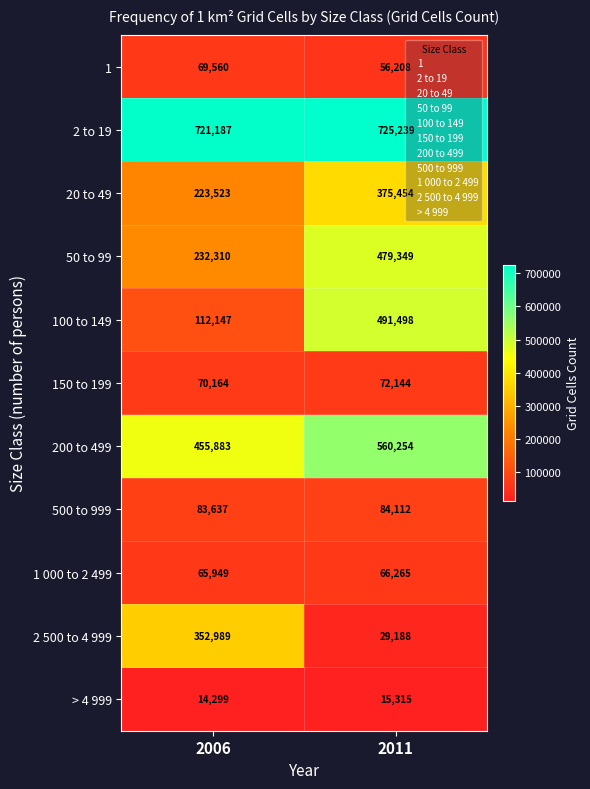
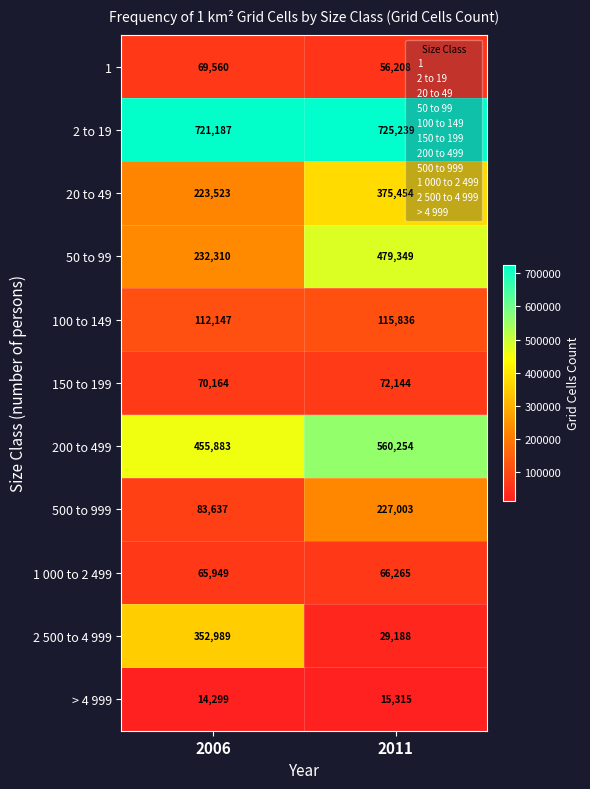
  {
    "1": {
      "2006": "69,560"
    },
    "2 to 19": {
      "2006": "721,187"
    },
    "20 to 49": {
      "2006": "223,523"
    },
    "50 to 99": {
      "2006": "232,310",
      "2011": "479,349"
    },
    "100 to 149": {
      "2006": "112,147",
-     "2011": "491,498"
+     "2011": "115,836"
    },
    "150 to 199": {
      "2006": "70,164",
      "2011": "72,144"
    },
    "200 to 499": {
      "2006": "455,883",
      "2011": "560,254"
    },
    "500 to 999": {
      "2006": "83,637",
-     "2011": "84,112"
+     "2011": "227,003"
    },
    "1 000 to 2 499": {
      "2006": "65,949",
      "2011": "66,265"
    },
    "2 500 to 4 999": {
      "2006": "352,989",
      "2011": "29,188"
    },
    "> 4 999": {
      "2006": "14,299",
      "2011": "15,315"
    }
  }
